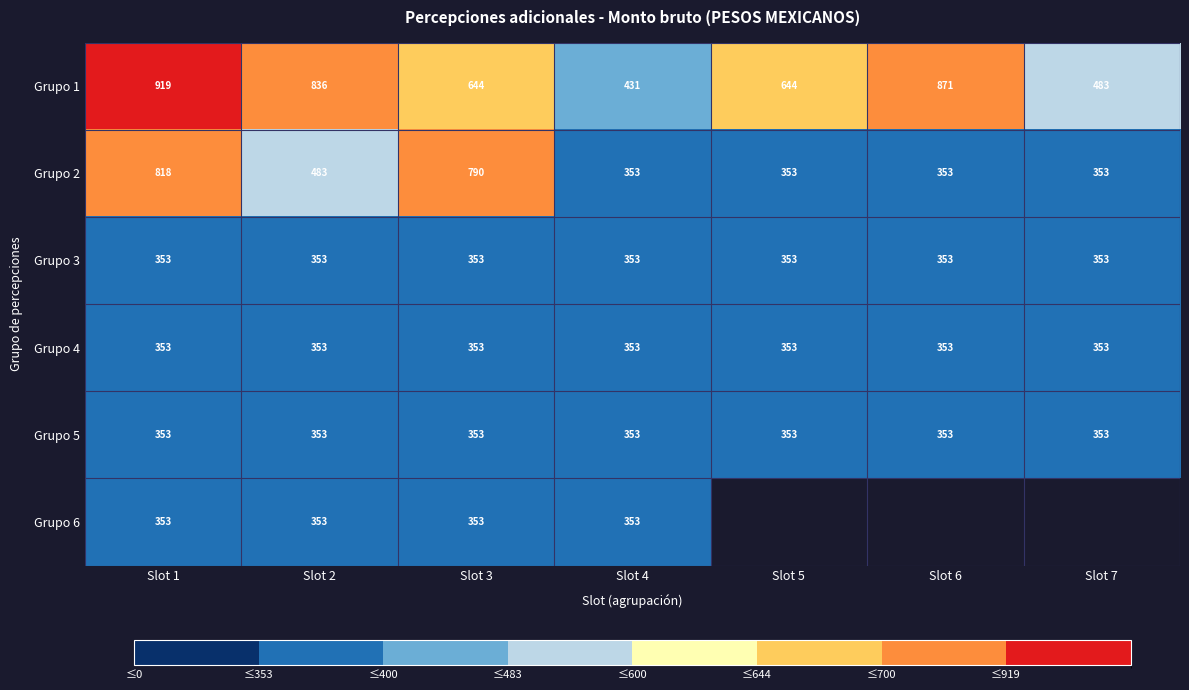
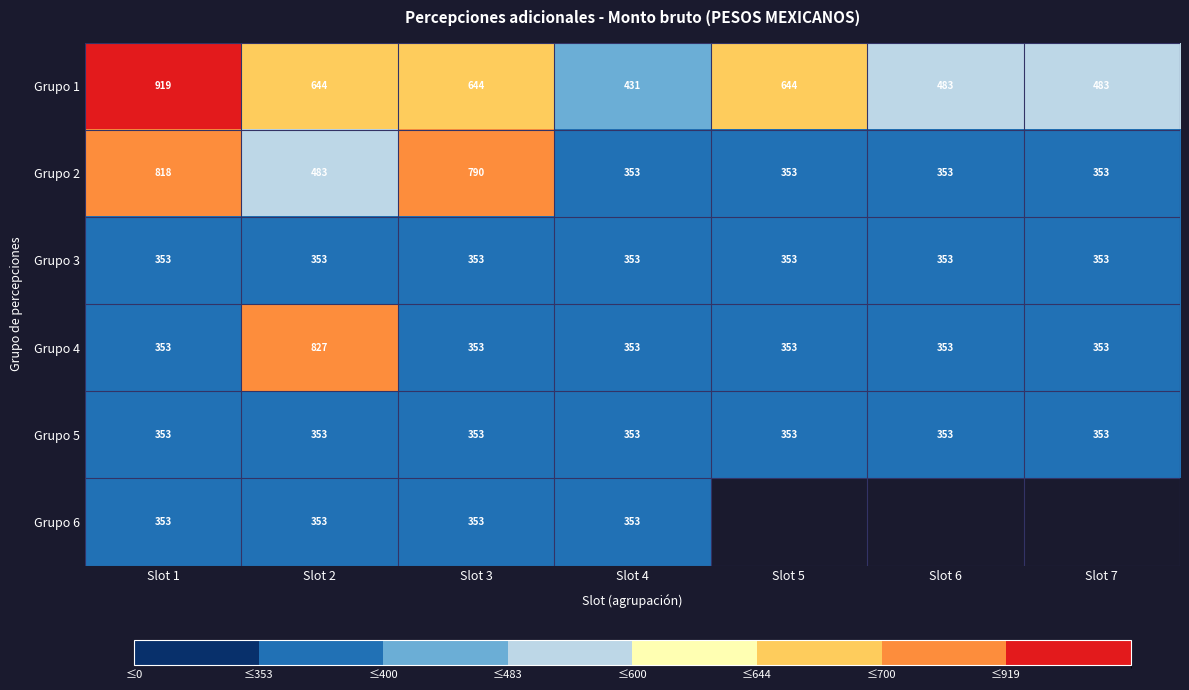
  {
    "Grupo 1": {
      "Slot 1": 919,
-     "Slot 2": 836,
+     "Slot 2": 644,
      "Slot 3": 644,
      "Slot 4": 431,
      "Slot 5": 644,
-     "Slot 6": 871,
+     "Slot 6": 483,
      "Slot 7": 483
    },
    "Grupo 2": {
      "Slot 1": 818,
      "Slot 2": 483,
      "Slot 3": 790,
      "Slot 4": 353,
      "Slot 5": 353,
      "Slot 6": 353,
      "Slot 7": 353
    },
    "Grupo 3": {
      "Slot 1": 353,
      "Slot 2": 353,
      "Slot 3": 353,
      "Slot 4": 353,
      "Slot 5": 353,
      "Slot 6": 353,
      "Slot 7": 353
    },
    "Grupo 4": {
      "Slot 1": 353,
-     "Slot 2": 353,
+     "Slot 2": 827,
      "Slot 3": 353,
      "Slot 4": 353,
      "Slot 5": 353,
      "Slot 6": 353,
      "Slot 7": 353
    },
    "Grupo 5": {
      "Slot 1": 353,
      "Slot 2": 353,
      "Slot 3": 353,
      "Slot 4": 353,
      "Slot 5": 353,
      "Slot 6": 353,
      "Slot 7": 353
    },
    "Grupo 6": {
      "Slot 1": 353,
      "Slot 2": 353,
      "Slot 3": 353,
      "Slot 4": 353
    }
  }
